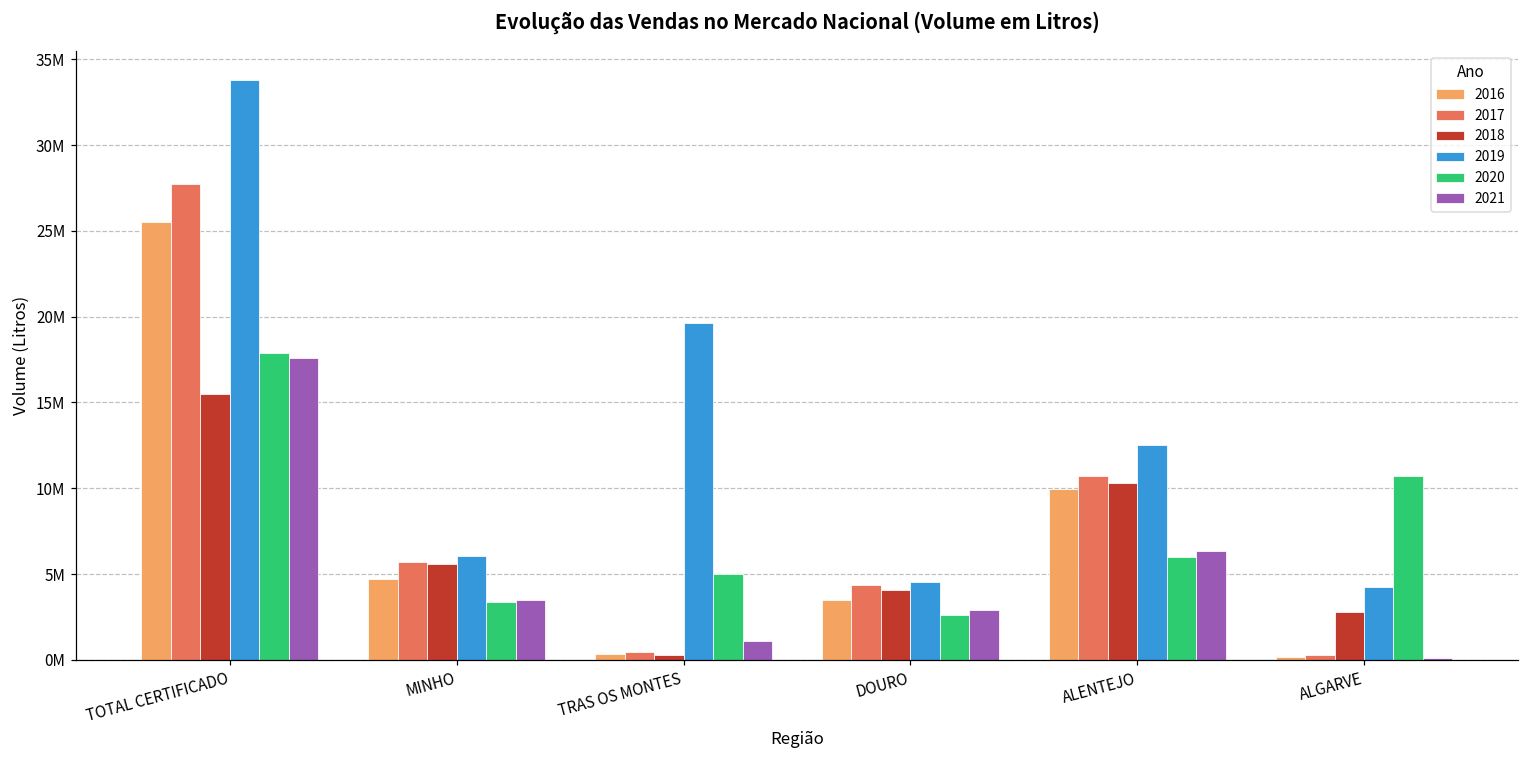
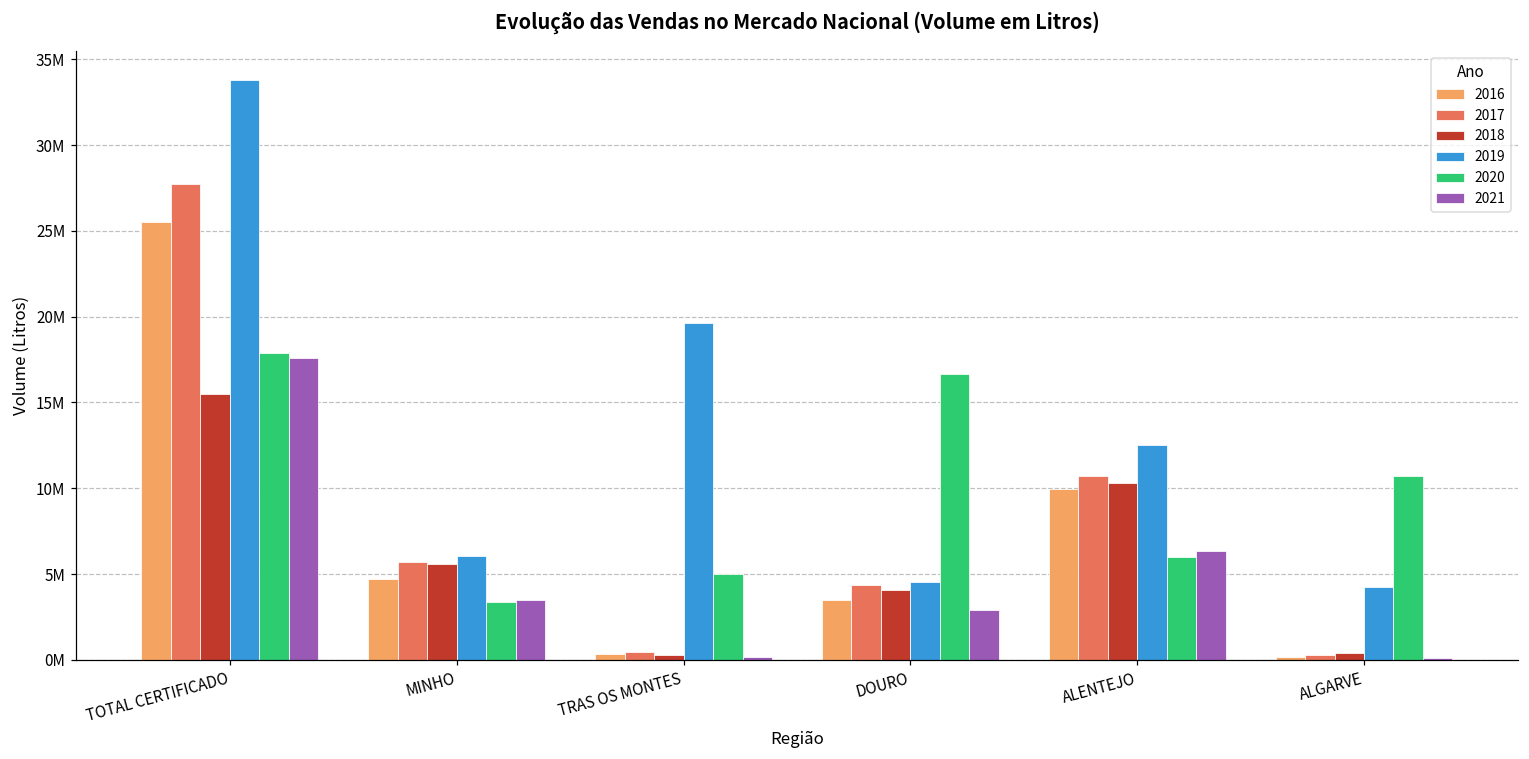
  {
    "2018": {
      "TOTAL CERTIFICADO": 15500000,
      "MINHO": 5600000,
      "TRAS OS MONTES": 300000,
      "DOURO": 4100000,
      "ALENTEJO": 10300000,
-     "ALGARVE": 2800000
+     "ALGARVE": 400000
    },
    "2019": {
      "TOTAL CERTIFICADO": 33800000,
      "MINHO": 6000000,
      "TRAS OS MONTES": 19600000,
      "DOURO": 4500000,
      "ALENTEJO": 12500000,
      "ALGARVE": 4300000
    },
    "2020": {
      "TOTAL CERTIFICADO": 17900000,
      "MINHO": 3400000,
      "TRAS OS MONTES": 5000000,
-     "DOURO": 2600000,
+     "DOURO": 16700000,
      "ALENTEJO": 6000000,
      "ALGARVE": 10700000
    },
    "2021": {
      "TOTAL CERTIFICADO": 17600000,
      "MINHO": 3500000,
-     "TRAS OS MONTES": 1100000,
+     "TRAS OS MONTES": 200000,
      "DOURO": 2900000,
      "ALENTEJO": 6300000
    }
  }
